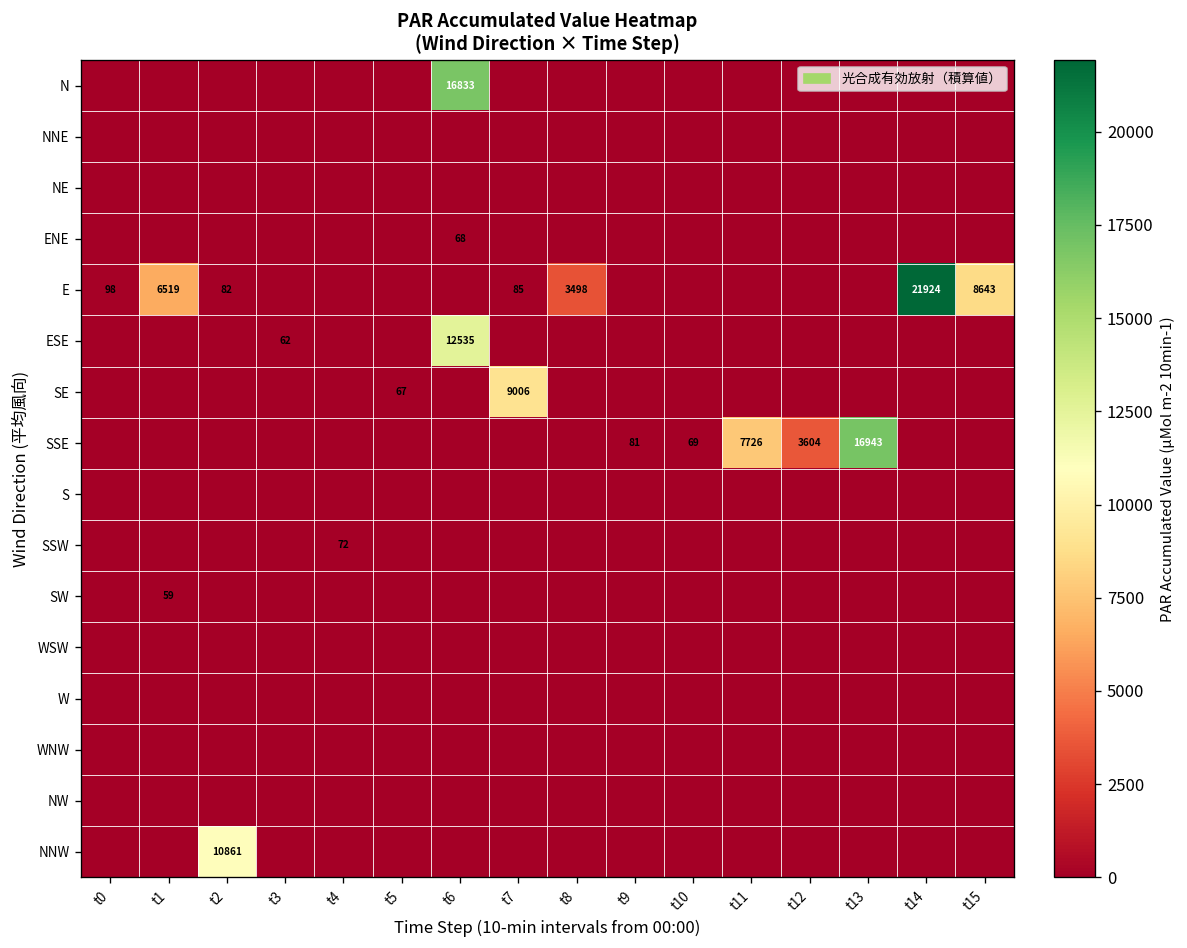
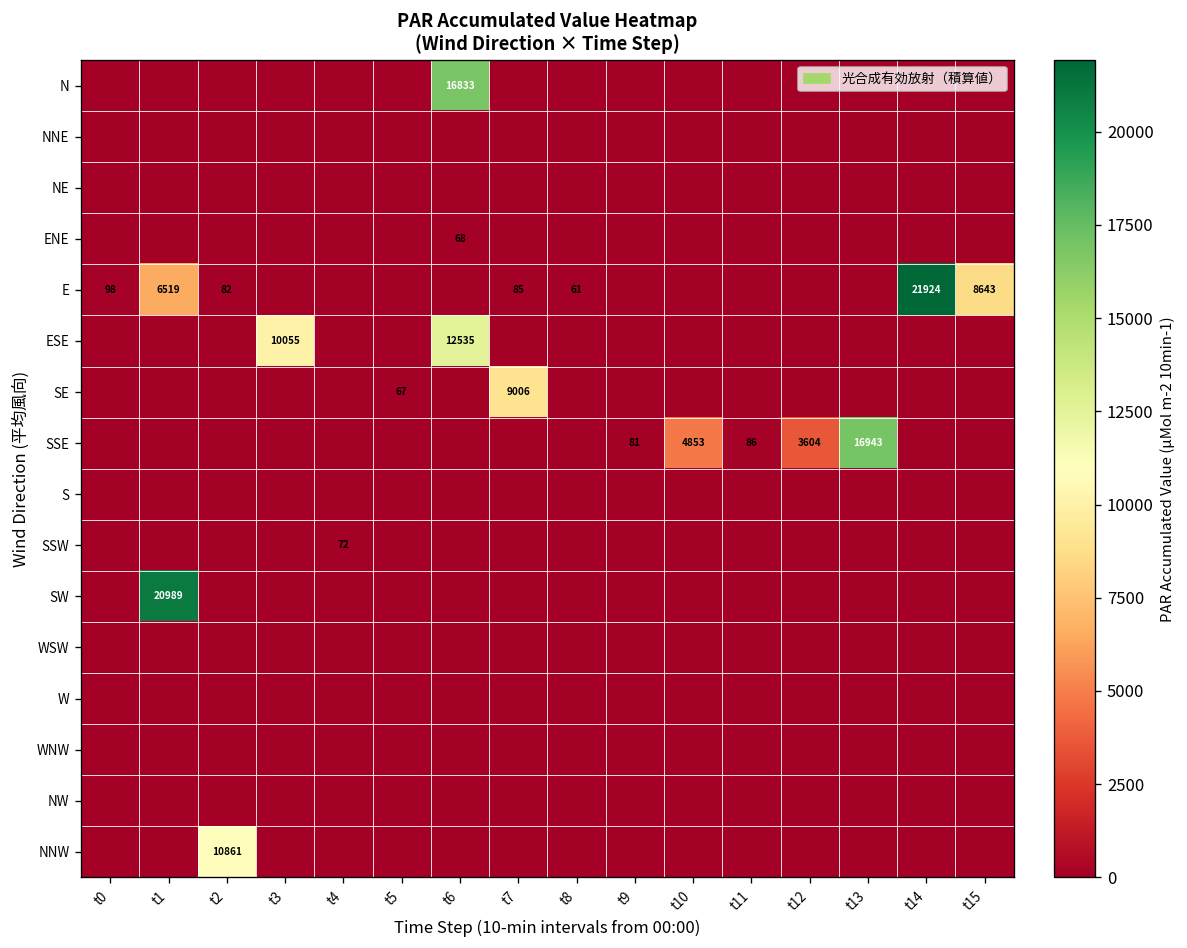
  {
    "N": {
      "t6": 16833
    },
    "ENE": {
      "t6": 68
    },
    "E": {
      "t0": 98,
      "t1": 6519,
      "t2": 82,
      "t7": 85,
-     "t8": 3498,
+     "t8": 61,
      "t14": 21924,
      "t15": 8643
    },
    "ESE": {
-     "t3": 62,
+     "t3": 10055,
      "t6": 12535
    },
    "SE": {
      "t5": 67,
      "t7": 9006
    },
    "SSE": {
      "t9": 81,
-     "t10": 69,
-     "t11": 7726,
+     "t10": 4853,
+     "t11": 86,
      "t12": 3604,
      "t13": 16943
    },
    "SSW": {
      "t4": 72
    },
    "SW": {
-     "t1": 59
+     "t1": 20989
    },
    "NNW": {
      "t2": 10861
    }
  }
